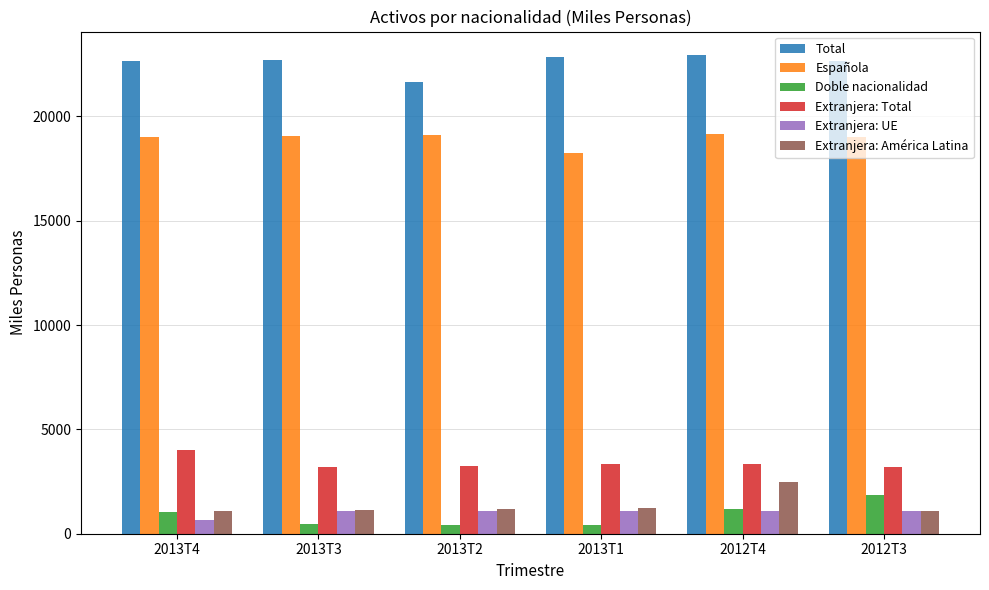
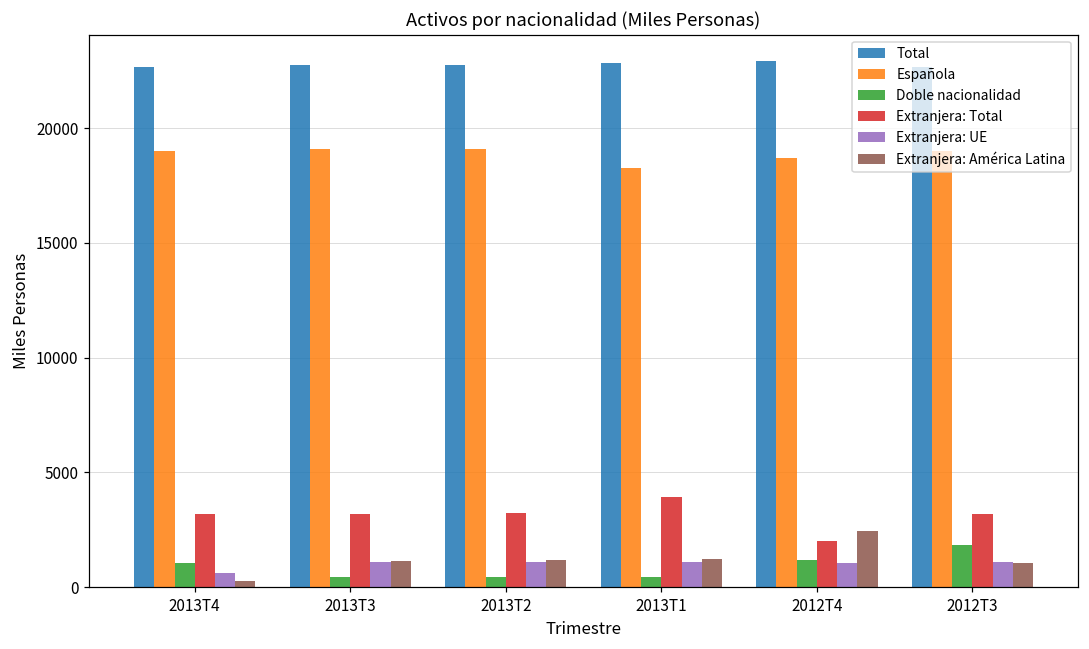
  {
    "Total": {
      "2013T4": 22700,
      "2013T3": 22700,
-     "2013T2": 21700,
+     "2013T2": 22800,
      "2013T1": 22800,
      "2012T4": 22900
    },
    "Española": {
      "2013T4": 19000,
      "2013T3": 19100,
      "2013T2": 19100,
      "2013T1": 18300,
-     "2012T4": 19100
+     "2012T4": 18700
    },
    "Doble nacionalidad": {
      "2013T4": 1100,
      "2013T3": 500,
      "2013T2": 400,
      "2013T1": 400,
      "2012T4": 1200,
      "2012T3": 1800
    },
    "Extranjera: Total": {
-     "2013T4": 4000,
+     "2013T4": 3200,
      "2013T3": 3200,
      "2013T2": 3200,
-     "2013T1": 3300,
-     "2012T4": 3300,
+     "2013T1": 3900,
+     "2012T4": 2000,
      "2012T3": 3200
    },
    "Extranjera: UE": {
      "2013T4": 600,
      "2013T3": 1100,
      "2013T2": 1100,
      "2013T1": 1100,
      "2012T4": 1100,
      "2012T3": 1100
    },
    "Extranjera: América Latina": {
-     "2013T4": 1100,
+     "2013T4": 300,
      "2013T3": 1100,
      "2013T2": 1200,
      "2013T1": 1200,
      "2012T4": 2500,
      "2012T3": 1100
    }
  }
